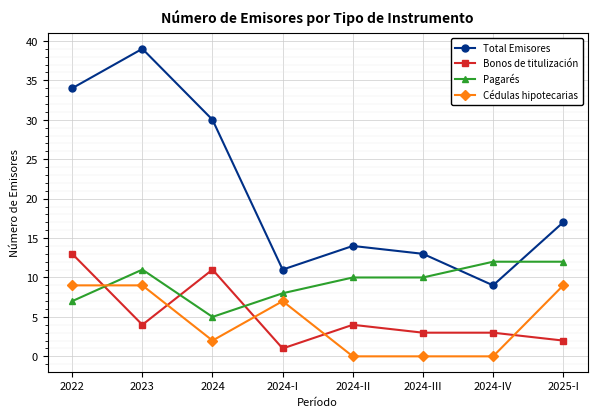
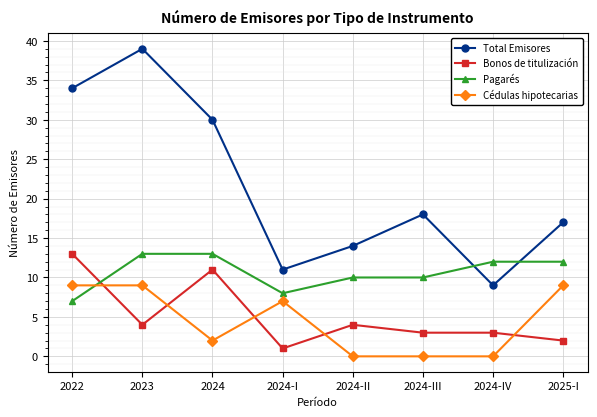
  {
    "Total Emisores": {
      "2022": 34,
      "2023": 39,
      "2024": 30,
      "2024-I": 11,
      "2024-II": 14,
-     "2024-III": 13,
+     "2024-III": 18,
      "2024-IV": 9,
      "2025-I": 17
    },
    "Bonos de titulización": {
      "2022": 13,
      "2023": 4,
      "2024": 11,
      "2024-I": 1,
      "2024-II": 4,
      "2024-III": 3,
      "2024-IV": 3,
      "2025-I": 2
    },
    "Pagarés": {
      "2022": 7,
-     "2023": 11,
-     "2024": 5,
+     "2023": 13,
+     "2024": 13,
      "2024-I": 8,
      "2024-II": 10,
      "2024-III": 10,
      "2024-IV": 12,
      "2025-I": 12
    },
    "Cédulas hipotecarias": {
      "2022": 9,
      "2023": 9,
      "2024": 2,
      "2024-I": 7,
      "2024-II": 0,
      "2024-III": 0,
      "2024-IV": 0,
      "2025-I": 9
    }
  }
